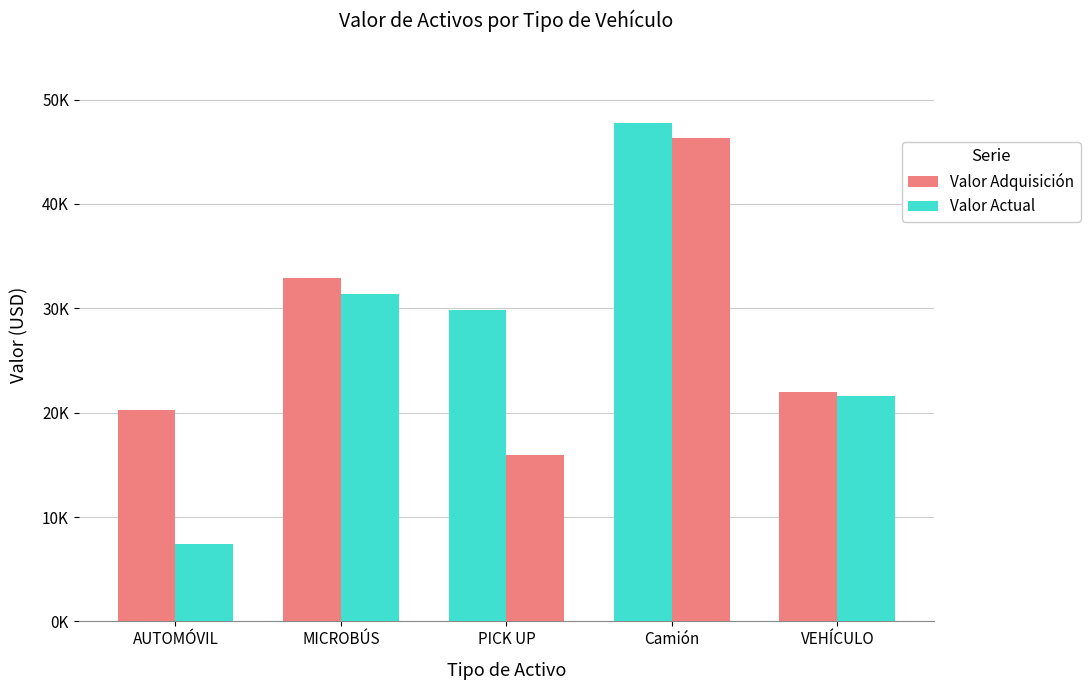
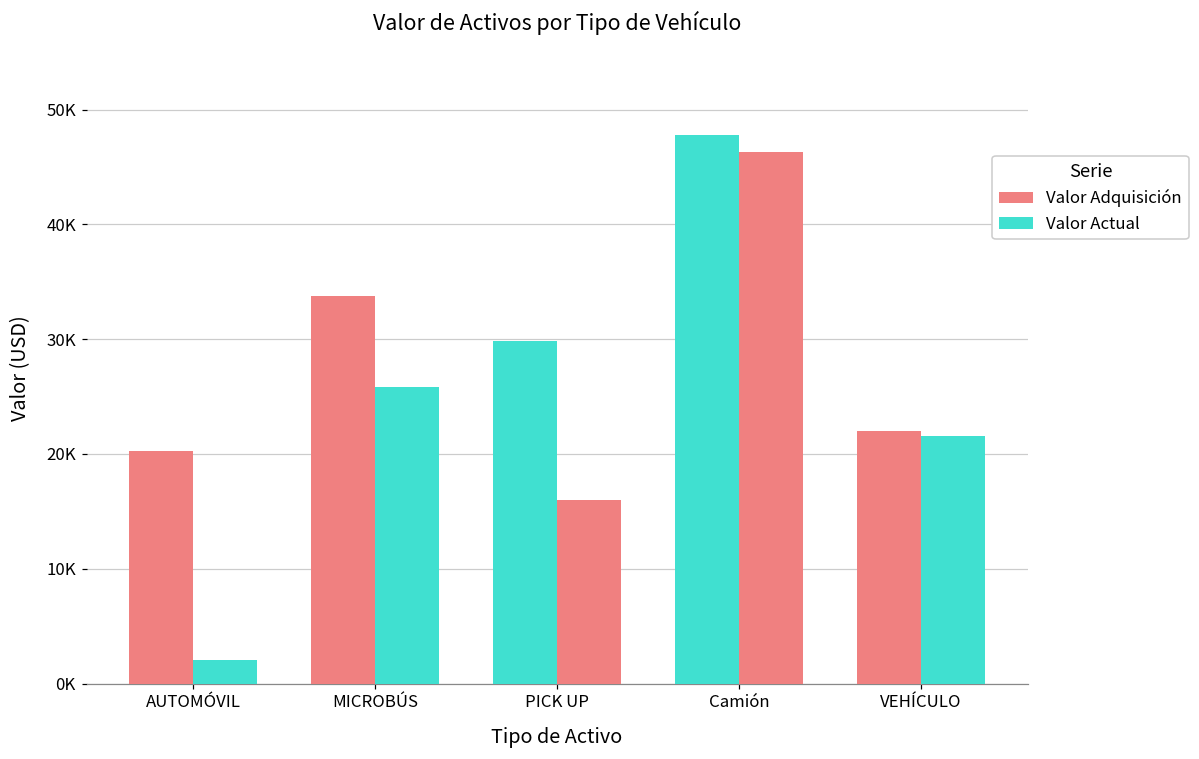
  {
    "Valor Adquisición": {
      "AUTOMÓVIL": 20300,
-     "MICROBÚS": 32900,
+     "MICROBÚS": 33800,
      "PICK UP": 29900,
      "Camión": 47800,
      "VEHÍCULO": 22000
    },
    "Valor Actual": {
-     "AUTOMÓVIL": 7500,
-     "MICROBÚS": 31300,
+     "AUTOMÓVIL": 2000,
+     "MICROBÚS": 25900,
      "PICK UP": 16000,
      "Camión": 46300,
      "VEHÍCULO": 21600
    }
  }
